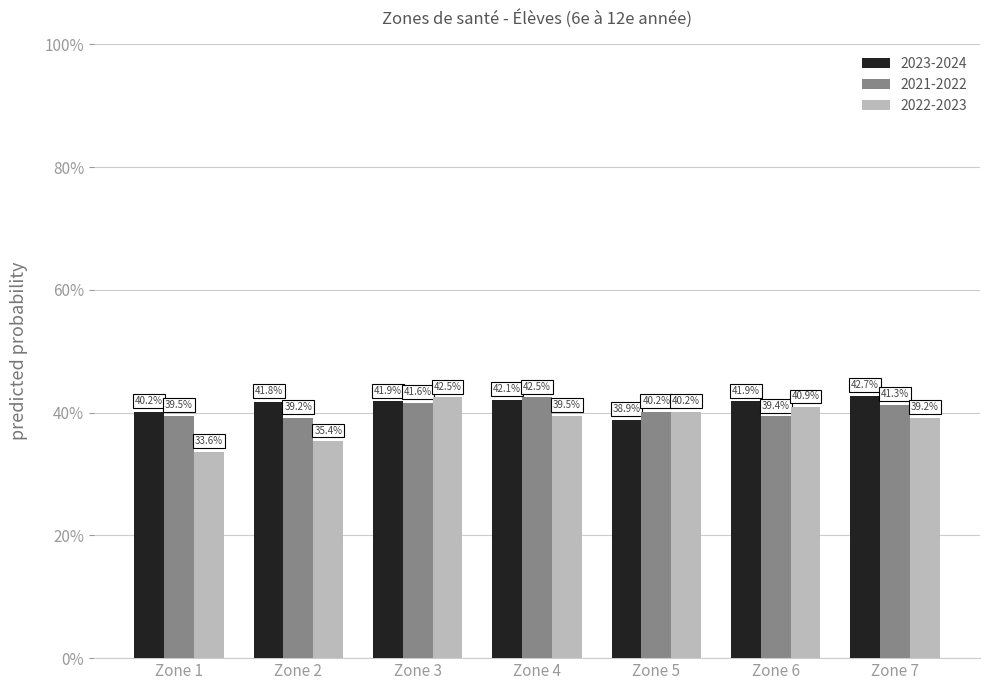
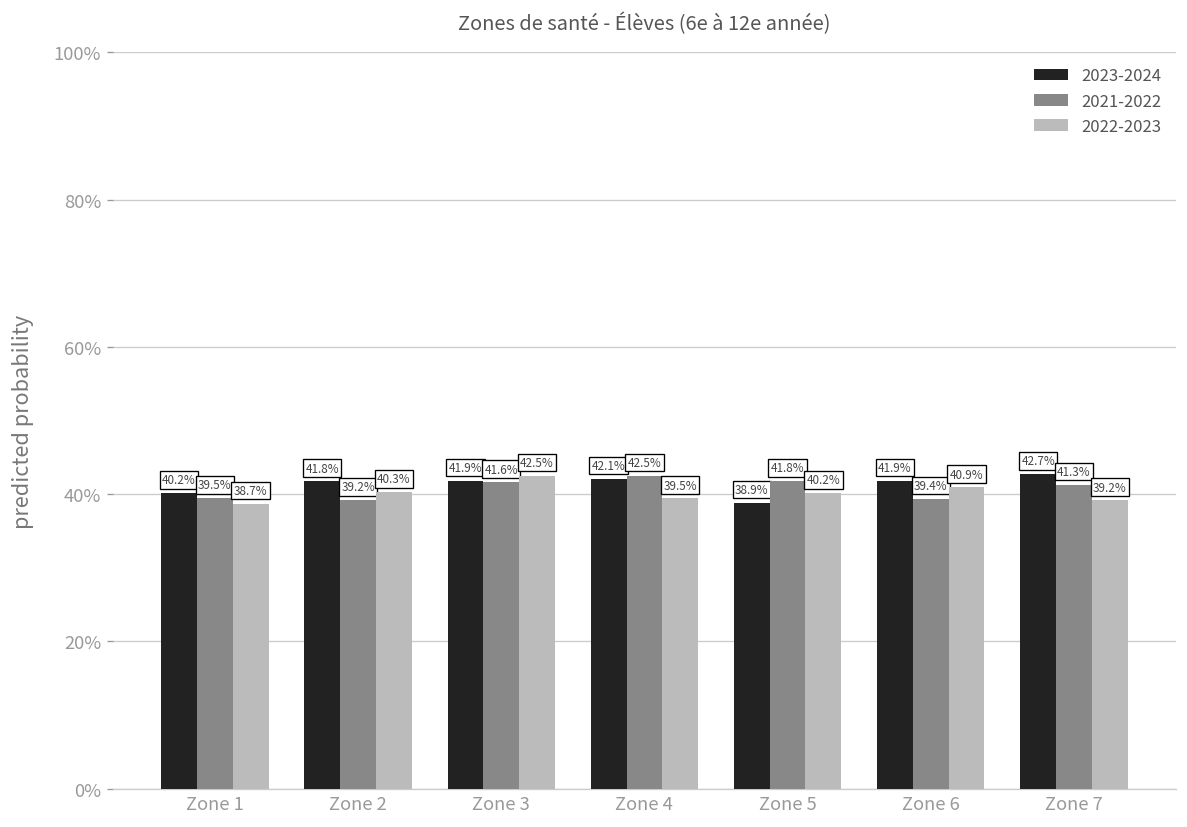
  {
    "2021-2022": {
-     "Zone 5": "40.2%"
+     "Zone 5": "41.8%"
    },
    "2022-2023": {
-     "Zone 1": "33.6%",
-     "Zone 2": "35.4%"
+     "Zone 1": "38.7%",
+     "Zone 2": "40.3%"
    }
  }
